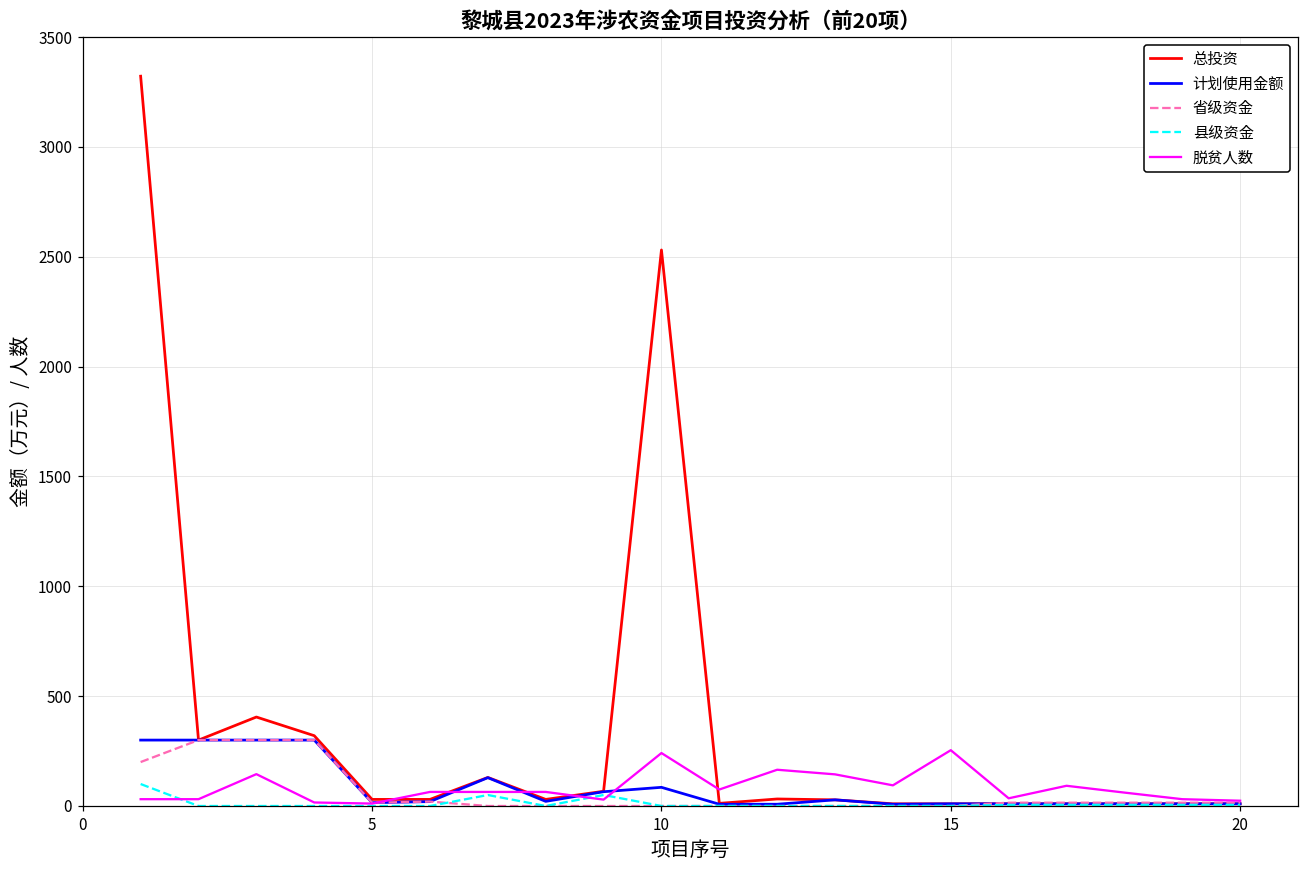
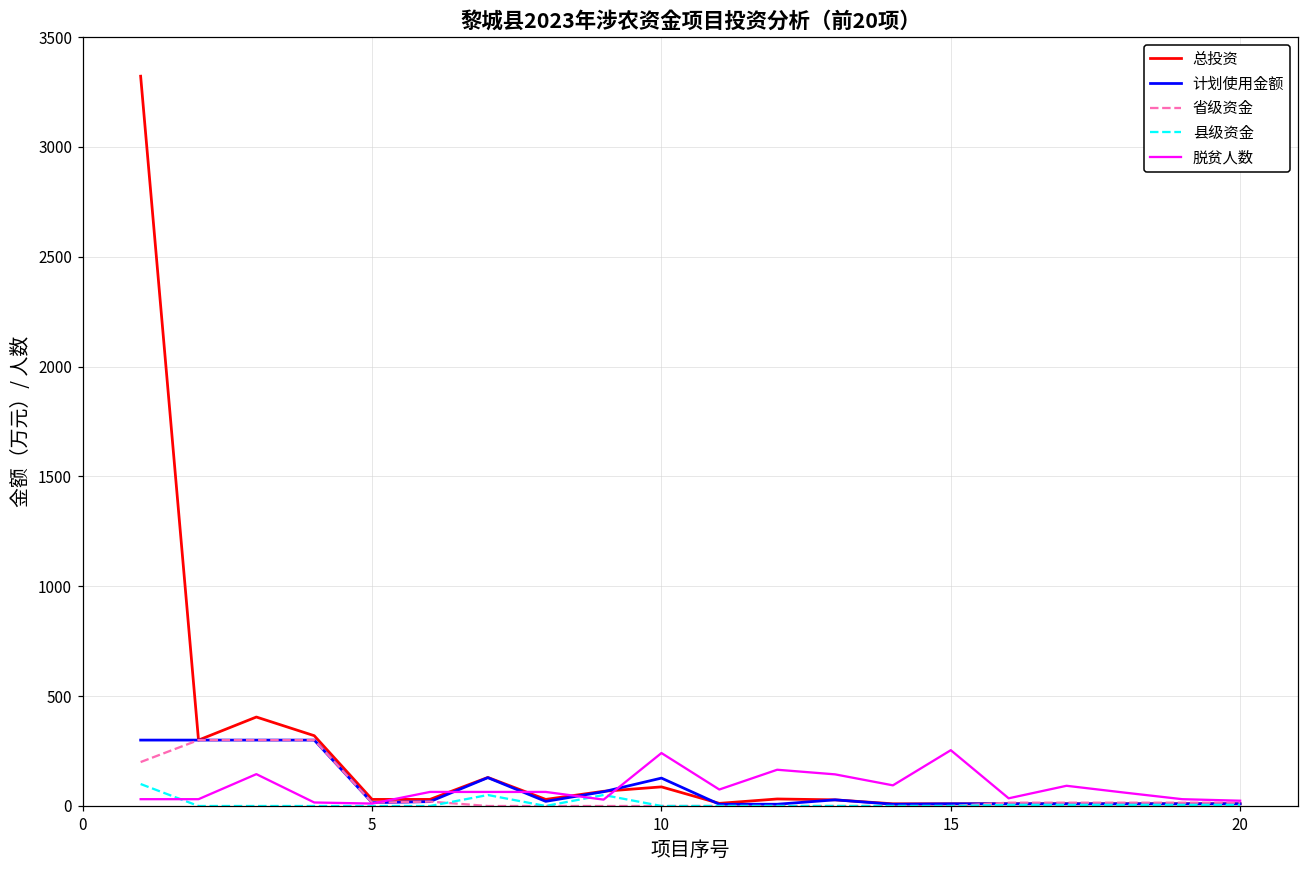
  {
    "总投资": {
      "5": 30,
-     "10": 2530
+     "10": 90
    },
    "计划使用金额": {
-     "10": 90
+     "10": 130
    },
    "脱贫人数": {
      "10": 240,
      "15": 250
    }
  }
